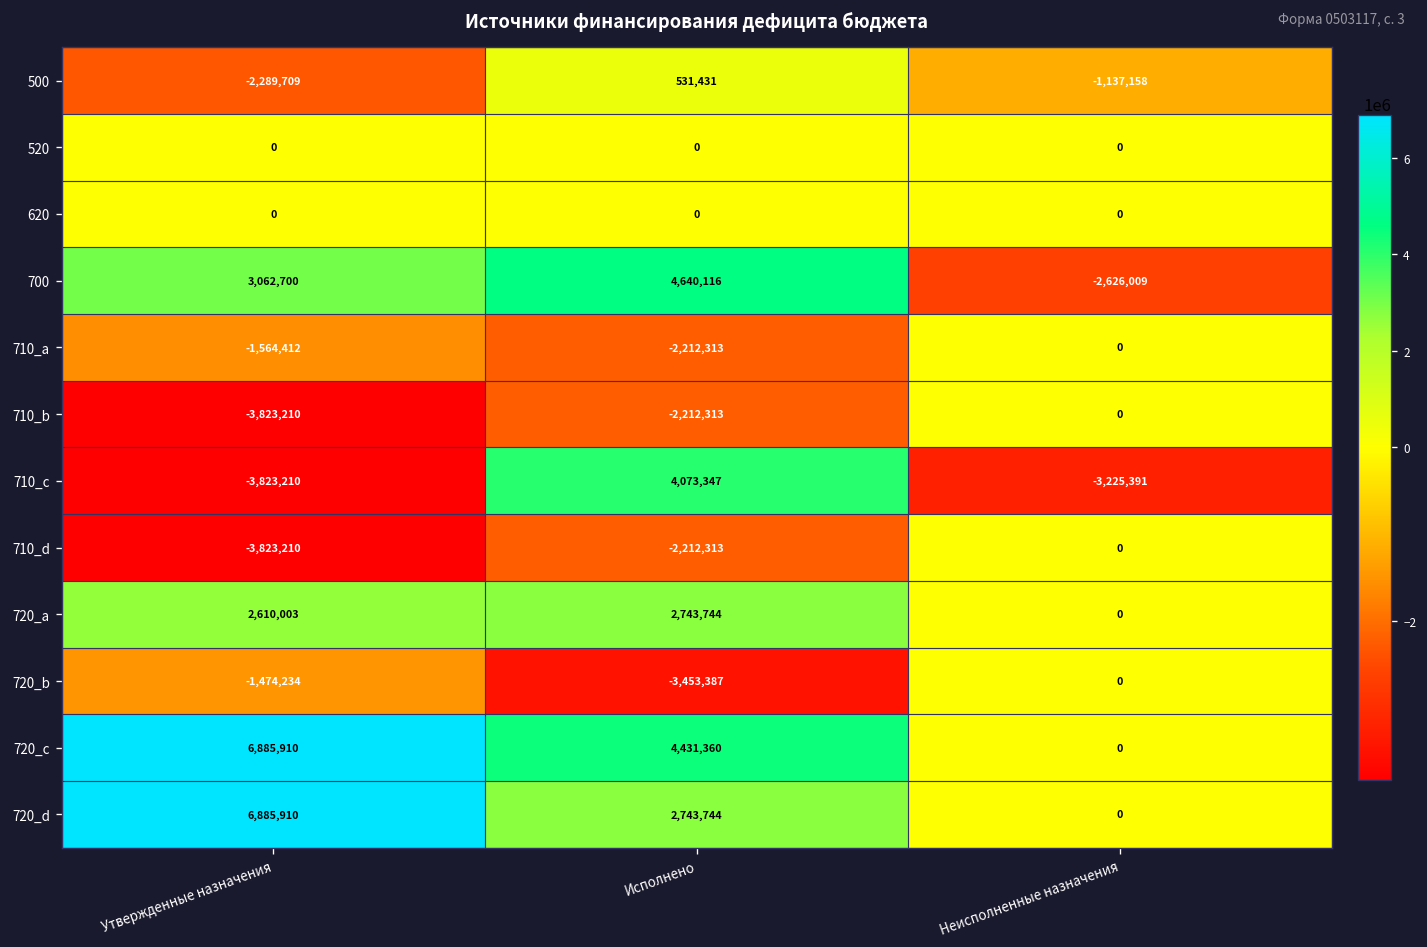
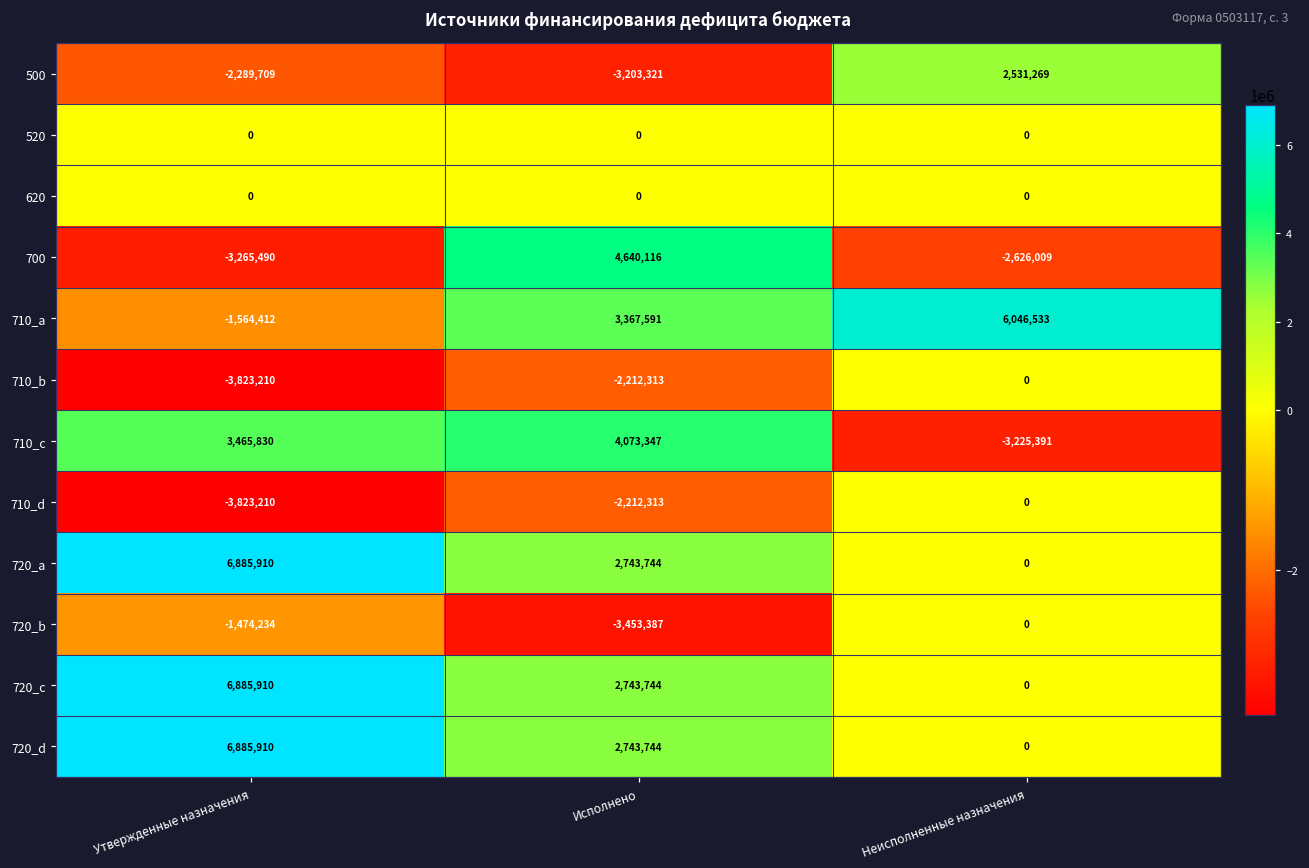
  {
    "500": {
      "Утвержденные назначения": "-2,289,709",
-     "Исполнено": "531,431",
-     "Неисполненные назначения": "-1,137,158"
+     "Исполнено": "-3,203,321",
+     "Неисполненные назначения": "2,531,269"
    },
    "520": {
      "Утвержденные назначения": "0",
      "Исполнено": "0",
      "Неисполненные назначения": "0"
    },
    "620": {
      "Утвержденные назначения": "0",
      "Исполнено": "0",
      "Неисполненные назначения": "0"
    },
    "700": {
-     "Утвержденные назначения": "3,062,700",
+     "Утвержденные назначения": "-3,265,490",
      "Исполнено": "4,640,116",
      "Неисполненные назначения": "-2,626,009"
    },
    "710_a": {
      "Утвержденные назначения": "-1,564,412",
-     "Исполнено": "-2,212,313",
-     "Неисполненные назначения": "0"
+     "Исполнено": "3,367,591",
+     "Неисполненные назначения": "6,046,533"
    },
    "710_b": {
      "Утвержденные назначения": "-3,823,210",
      "Исполнено": "-2,212,313",
      "Неисполненные назначения": "0"
    },
    "710_c": {
-     "Утвержденные назначения": "-3,823,210",
+     "Утвержденные назначения": "3,465,830",
      "Исполнено": "4,073,347",
      "Неисполненные назначения": "-3,225,391"
    },
    "710_d": {
      "Утвержденные назначения": "-3,823,210",
      "Исполнено": "-2,212,313",
      "Неисполненные назначения": "0"
    },
    "720_a": {
-     "Утвержденные назначения": "2,610,003",
+     "Утвержденные назначения": "6,885,910",
      "Исполнено": "2,743,744",
      "Неисполненные назначения": "0"
    },
    "720_b": {
      "Утвержденные назначения": "-1,474,234",
      "Исполнено": "-3,453,387",
      "Неисполненные назначения": "0"
    },
    "720_c": {
      "Утвержденные назначения": "6,885,910",
-     "Исполнено": "4,431,360",
+     "Исполнено": "2,743,744",
      "Неисполненные назначения": "0"
    },
    "720_d": {
      "Утвержденные назначения": "6,885,910",
      "Исполнено": "2,743,744",
      "Неисполненные назначения": "0"
    }
  }
